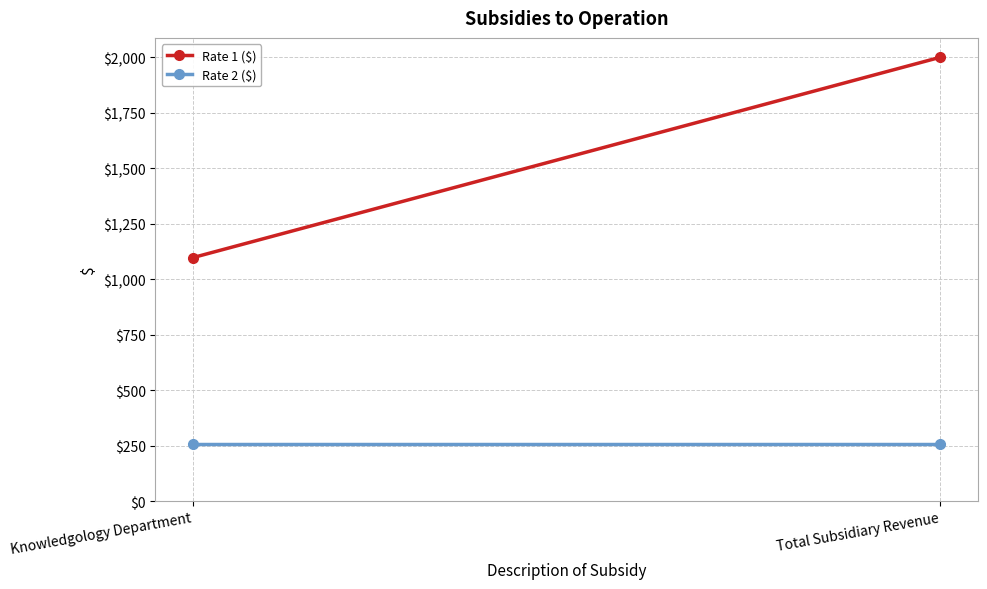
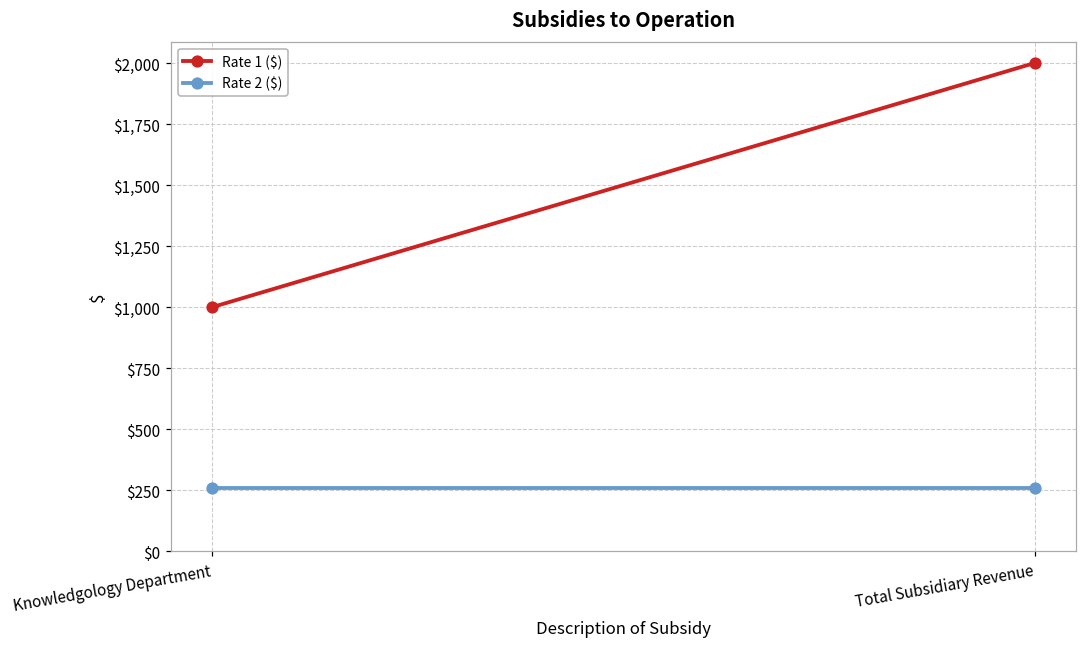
  {
    "Rate 1 ($)": {
-     "Knowledgology Department": "$1,100",
+     "Knowledgology Department": "$1,000",
      "Total Subsidiary Revenue": "$2,000"
    },
    "Rate 2 ($)": {
      "Knowledgology Department": "$260",
      "Total Subsidiary Revenue": "$260"
    }
  }
